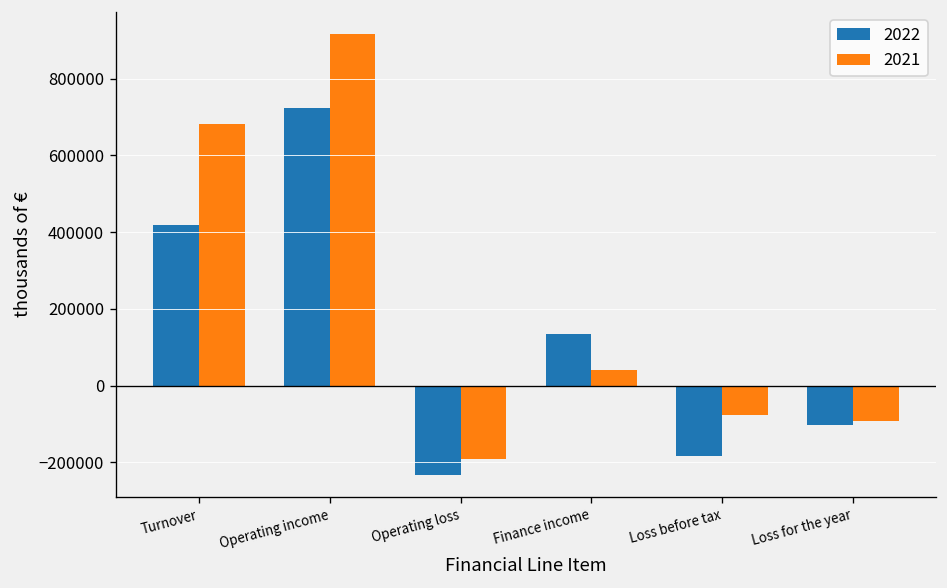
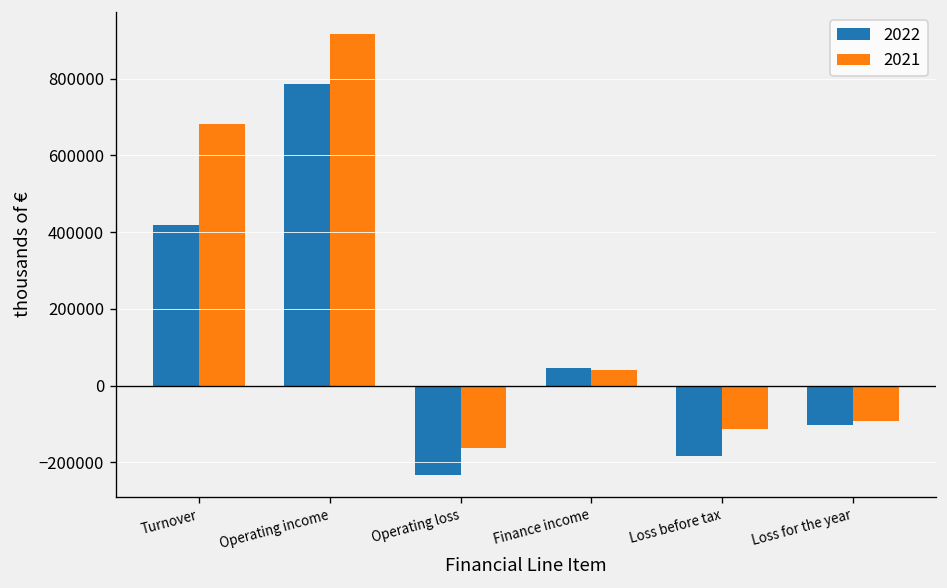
  {
    "2022": {
      "Turnover": 420000,
-     "Operating income": 720000,
+     "Operating income": 790000,
      "Operating loss": -230000,
-     "Finance income": 140000,
+     "Finance income": 50000,
      "Loss before tax": -180000,
      "Loss for the year": -100000
    },
    "2021": {
      "Turnover": 680000,
      "Operating income": 920000,
-     "Operating loss": -190000,
+     "Operating loss": -160000,
      "Finance income": 40000,
-     "Loss before tax": -80000,
+     "Loss before tax": -110000,
      "Loss for the year": -90000
    }
  }
